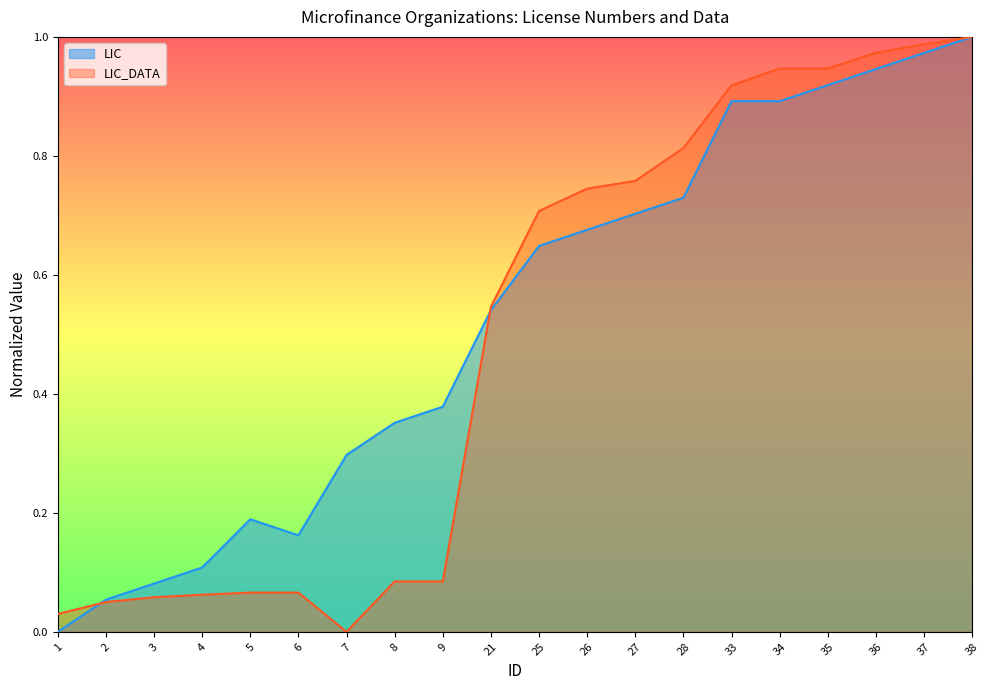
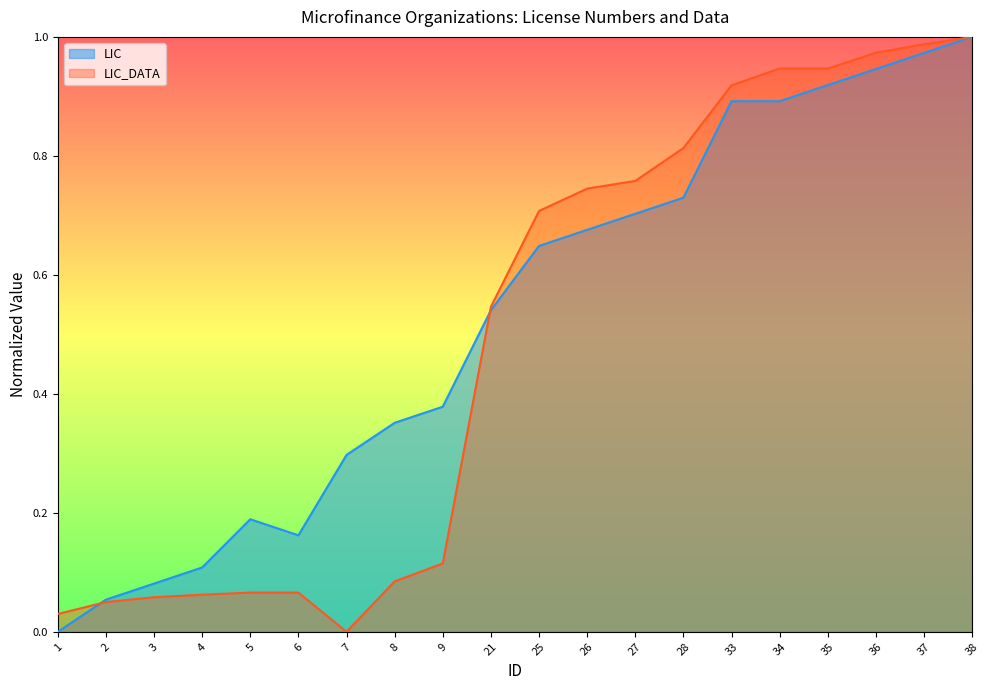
  {
    "LIC": {
      "1": 0.00,
      "3": 0.08,
      "4": 0.11,
      "5": 0.19,
      "6": 0.16,
      "7": 0.30,
      "8": 0.35,
      "9": 0.38,
      "21": 0.54,
      "25": 0.65,
      "26": 0.68,
      "27": 0.70,
      "28": 0.73,
      "33": 0.89,
      "34": 0.89,
      "35": 0.92,
      "36": 0.95,
      "37": 0.97
    },
    "LIC_DATA": {
      "1": 0.03,
      "3": 0.06,
      "4": 0.06,
      "5": 0.07,
      "6": 0.07,
      "7": 0.00,
      "8": 0.08,
-     "9": 0.08,
+     "9": 0.11,
      "21": 0.55,
      "25": 0.71,
      "26": 0.74,
      "27": 0.76,
      "28": 0.81,
      "33": 0.92,
      "34": 0.95,
      "35": 0.95,
      "36": 0.97,
      "37": 0.99
    }
  }
